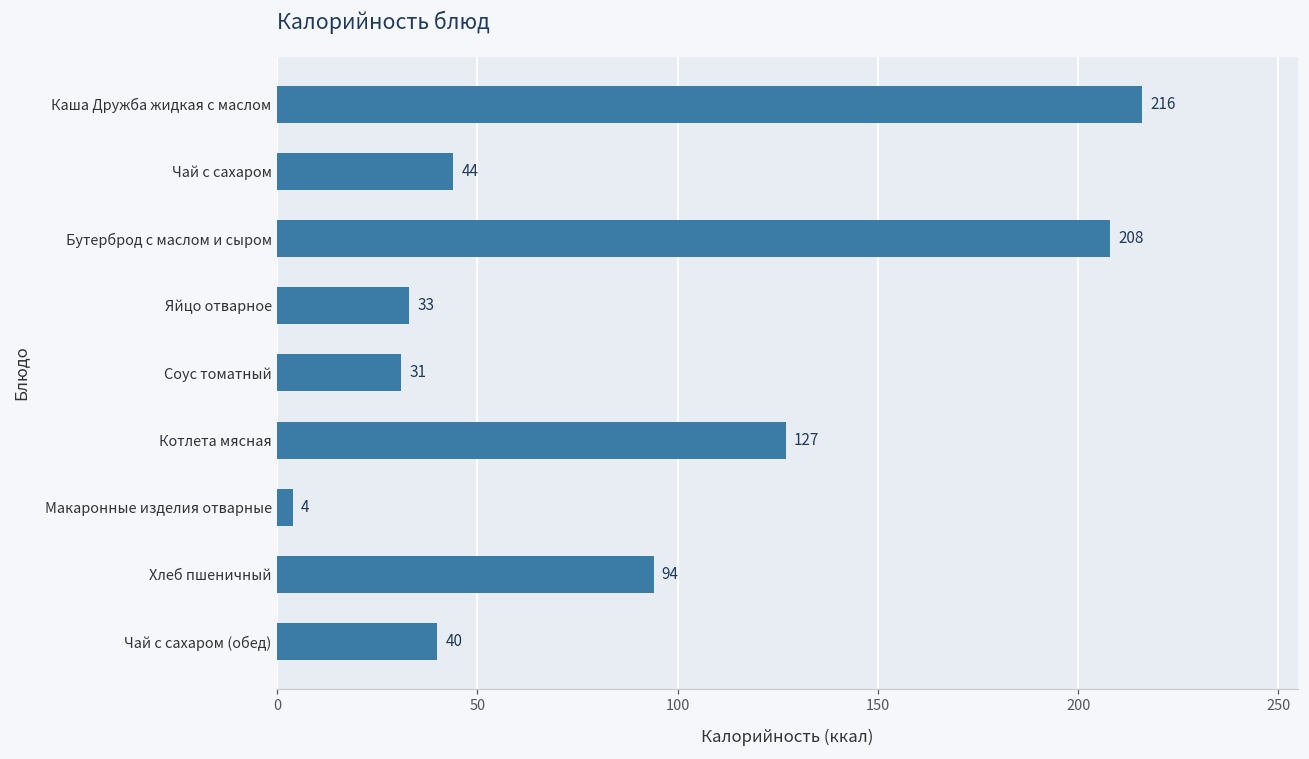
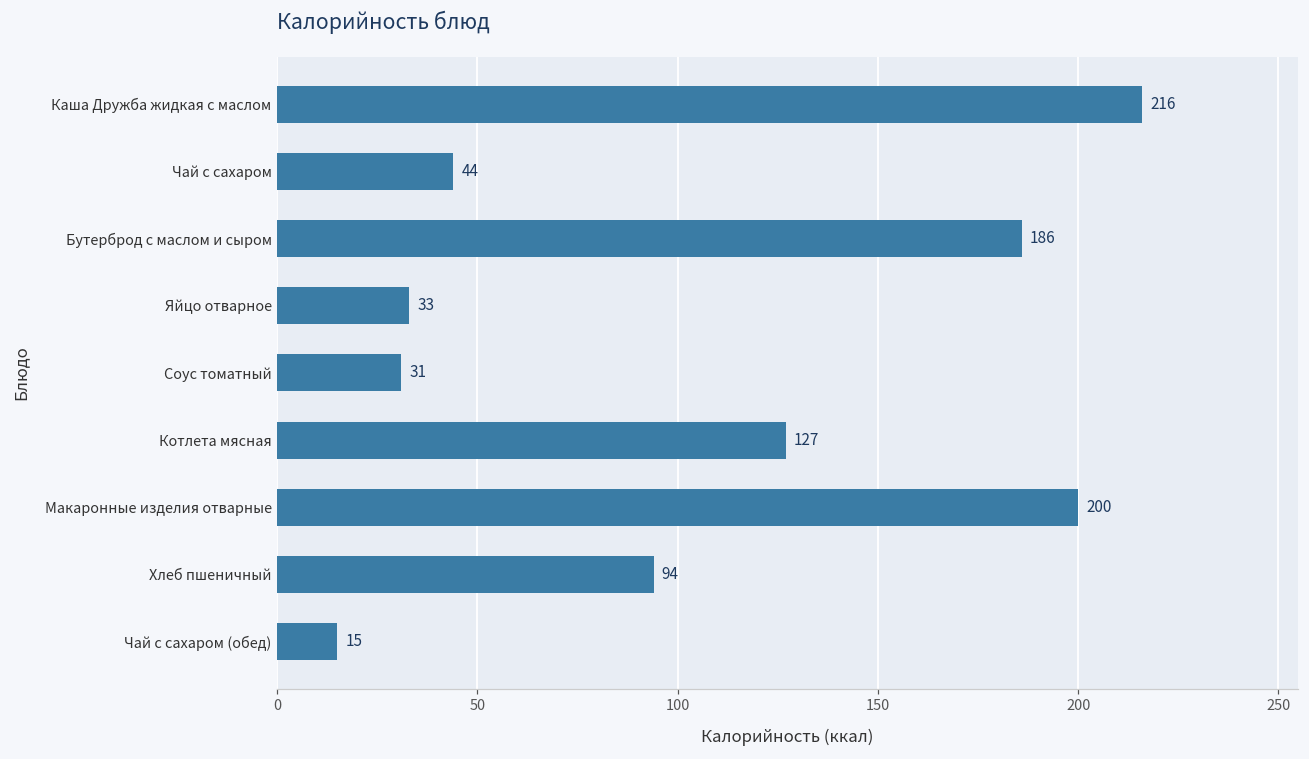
  {
    "Каша Дружба жидкая с маслом": 216,
    "Чай с сахаром": 44,
-   "Бутерброд с маслом и сыром": 208,
+   "Бутерброд с маслом и сыром": 186,
    "Яйцо отварное": 33,
    "Соус томатный": 31,
    "Котлета мясная": 127,
-   "Макаронные изделия отварные": 4,
+   "Макаронные изделия отварные": 200,
    "Хлеб пшеничный": 94,
-   "Чай с сахаром (обед)": 40
+   "Чай с сахаром (обед)": 15
  }
